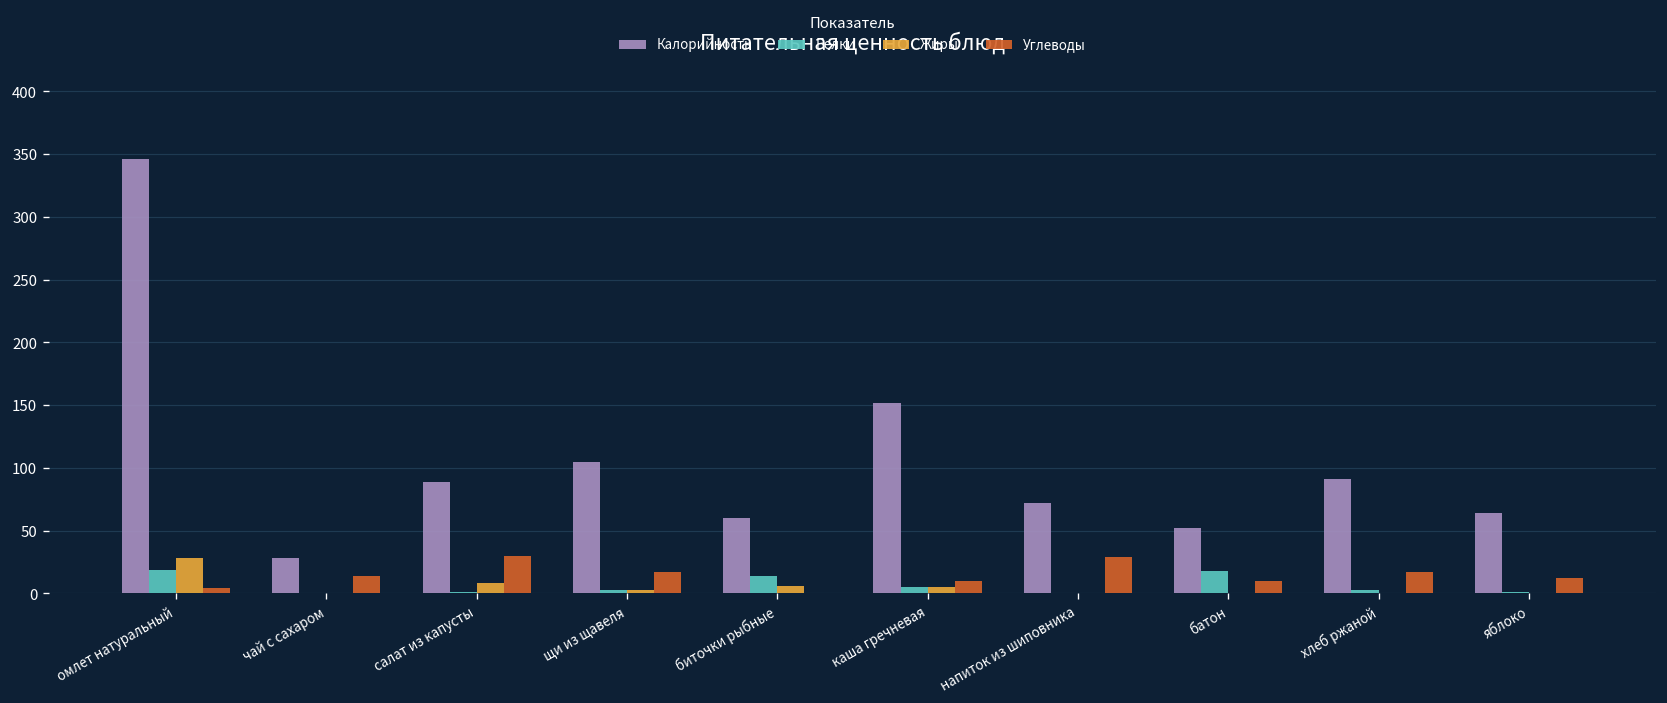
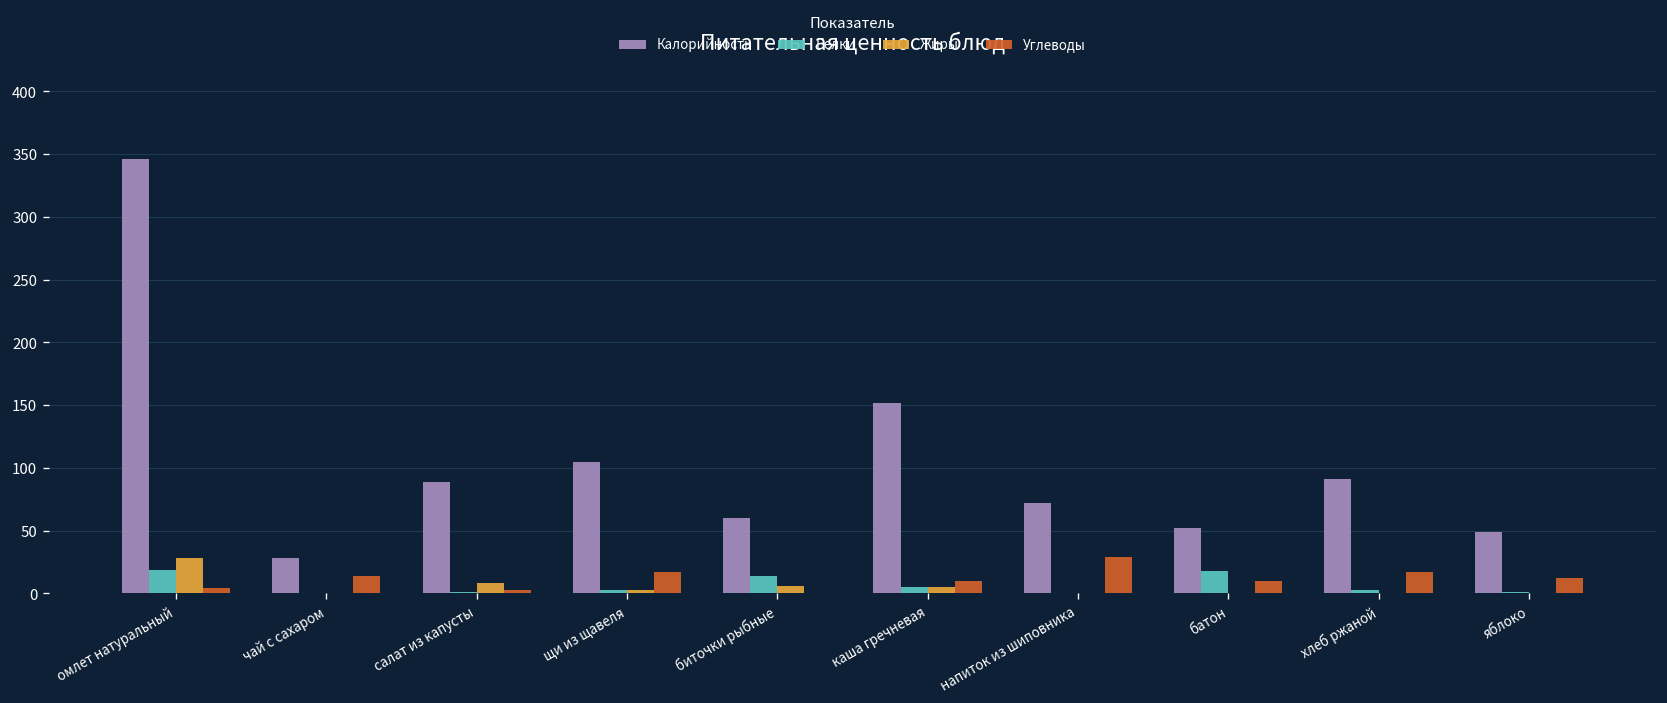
  {
    "Калорийность": {
      "омлет натуральный": 346,
      "чай с сахаром": 28,
      "салат из капусты": 89,
      "щи из щавеля": 105,
      "биточки рыбные": 60,
      "каша гречневая": 152,
      "напиток из шиповника": 72,
      "батон": 52,
      "хлеб ржаной": 91,
-     "яблоко": 64
+     "яблоко": 49
    },
    "Белки": {
      "омлет натуральный": 19,
      "чай с сахаром": 0,
      "щи из щавеля": 3,
      "биточки рыбные": 14,
      "каша гречневая": 5,
      "напиток из шиповника": 0,
      "батон": 18,
      "хлеб ржаной": 3
    },
    "Жиры": {
      "омлет натуральный": 28,
      "чай с сахаром": 0,
      "салат из капусты": 8,
      "щи из щавеля": 3,
      "биточки рыбные": 6,
      "каша гречневая": 5,
      "напиток из шиповника": 0,
      "батон": 0,
      "хлеб ржаной": 0,
      "яблоко": 0
    },
    "Углеводы": {
      "омлет натуральный": 4,
      "чай с сахаром": 14,
-     "салат из капусты": 30,
+     "салат из капусты": 3,
      "щи из щавеля": 17,
      "биточки рыбные": 0,
      "каша гречневая": 10,
      "напиток из шиповника": 29,
      "батон": 10,
      "хлеб ржаной": 17,
      "яблоко": 12
    }
  }
